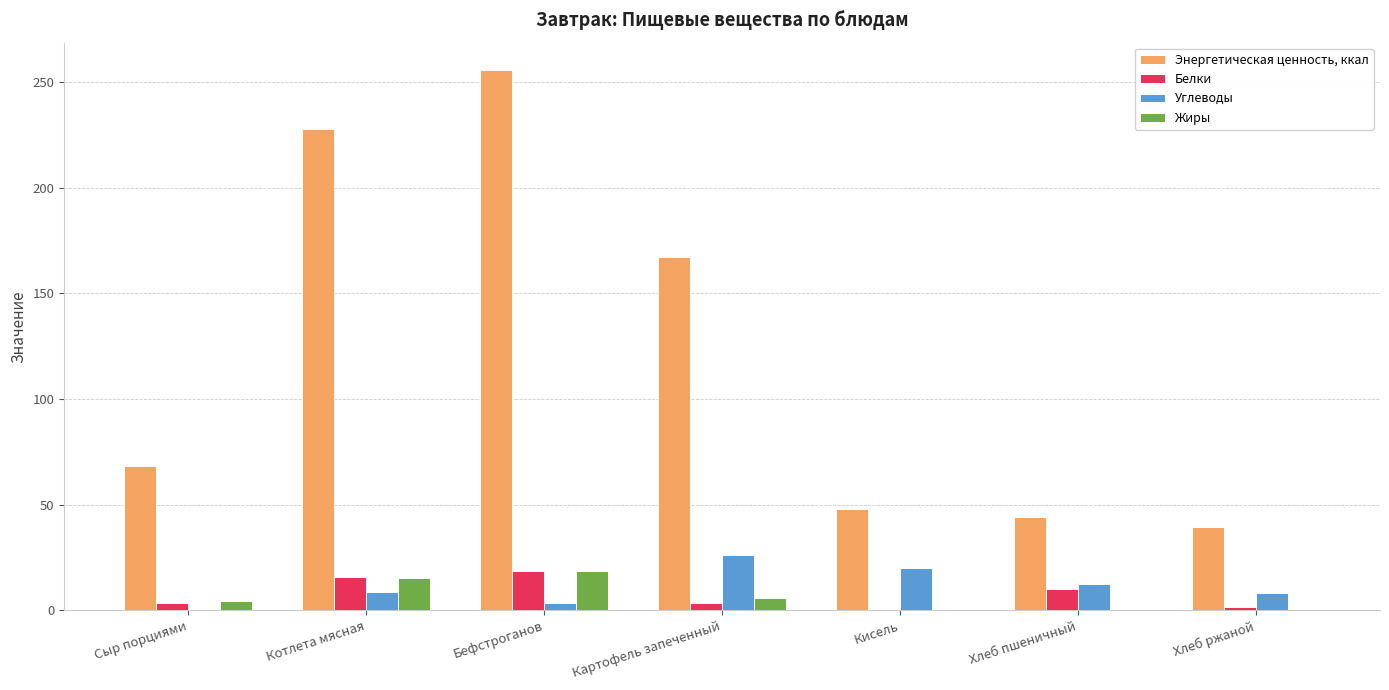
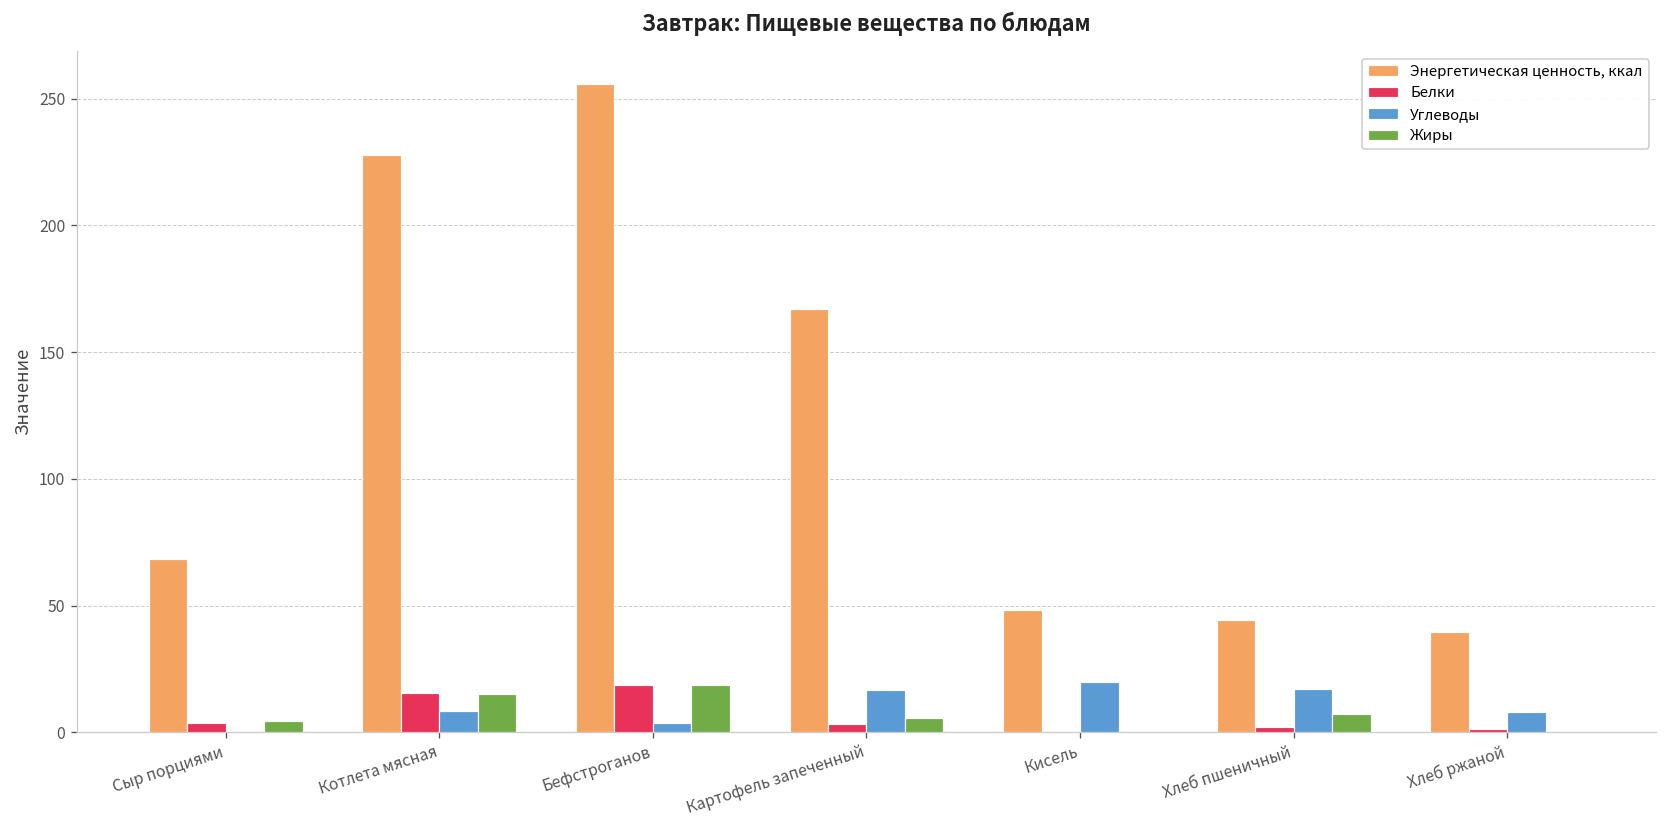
  {
    "Энергетическая ценность, ккал": {
      "Сыр порциями": 69,
      "Котлета мясная": 228,
      "Бефстроганов": 256,
      "Картофель запеченный": 167,
      "Кисель": 48,
      "Хлеб пшеничный": 44,
      "Хлеб ржаной": 40
    },
    "Белки": {
      "Сыр порциями": 3,
      "Котлета мясная": 16,
      "Бефстроганов": 18,
      "Картофель запеченный": 3,
      "Кисель": 0,
-     "Хлеб пшеничный": 10,
+     "Хлеб пшеничный": 2,
      "Хлеб ржаной": 1
    },
    "Углеводы": {
      "Сыр порциями": 0,
      "Котлета мясная": 8,
      "Бефстроганов": 4,
-     "Картофель запеченный": 26,
+     "Картофель запеченный": 17,
      "Кисель": 20,
-     "Хлеб пшеничный": 12,
+     "Хлеб пшеничный": 17,
      "Хлеб ржаной": 8
    },
    "Жиры": {
      "Сыр порциями": 4,
      "Котлета мясная": 15,
      "Бефстроганов": 19,
      "Картофель запеченный": 6,
      "Кисель": 0,
-     "Хлеб пшеничный": 0
+     "Хлеб пшеничный": 7
    }
  }
